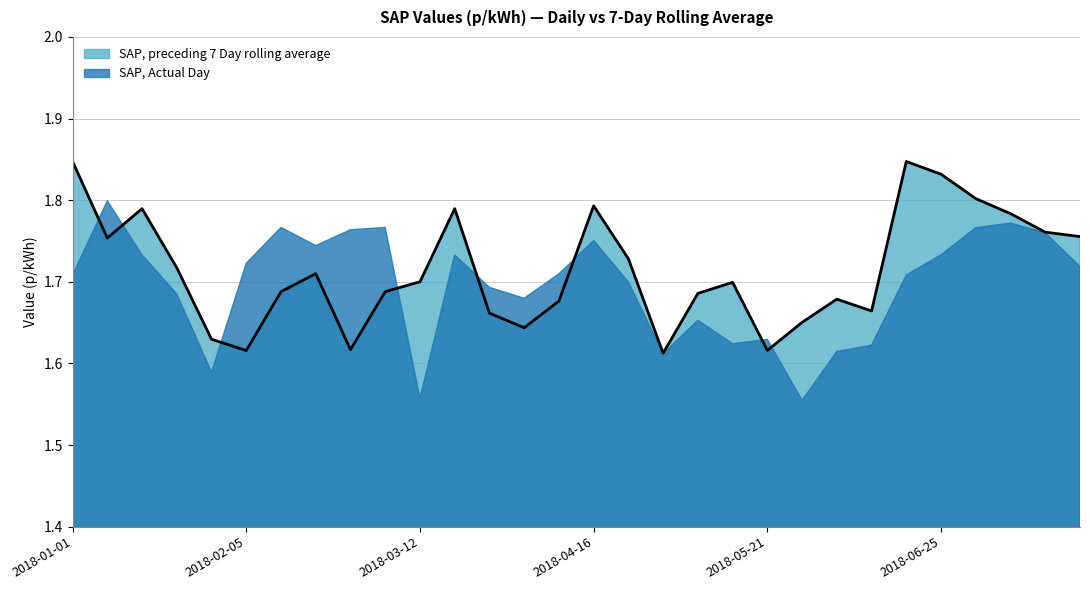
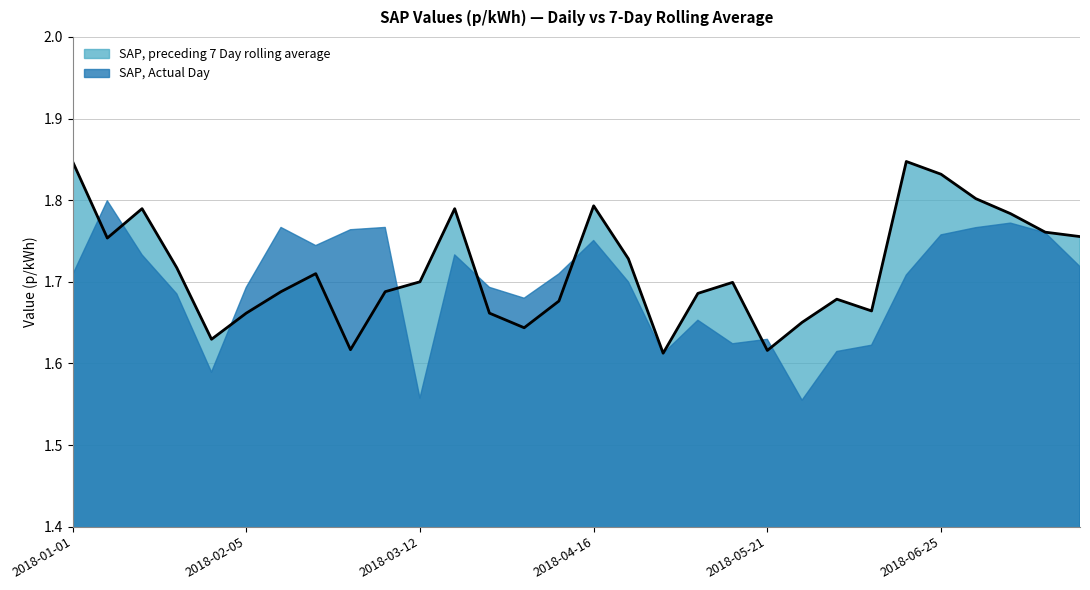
  {
    "SAP, preceding 7 Day rolling average": {
      "2018-01-01": 1.85,
-     "2018-02-05": 1.62,
+     "2018-02-05": 1.66,
      "2018-03-12": 1.70,
      "2018-04-16": 1.79,
      "2018-05-21": 1.62,
      "2018-06-25": 1.83
    },
    "SAP, Actual Day": {
      "2018-01-01": 1.71,
-     "2018-02-05": 1.72,
+     "2018-02-05": 1.69,
      "2018-03-12": 1.56,
      "2018-04-16": 1.75,
      "2018-05-21": 1.63,
-     "2018-06-25": 1.73
+     "2018-06-25": 1.76
    }
  }
